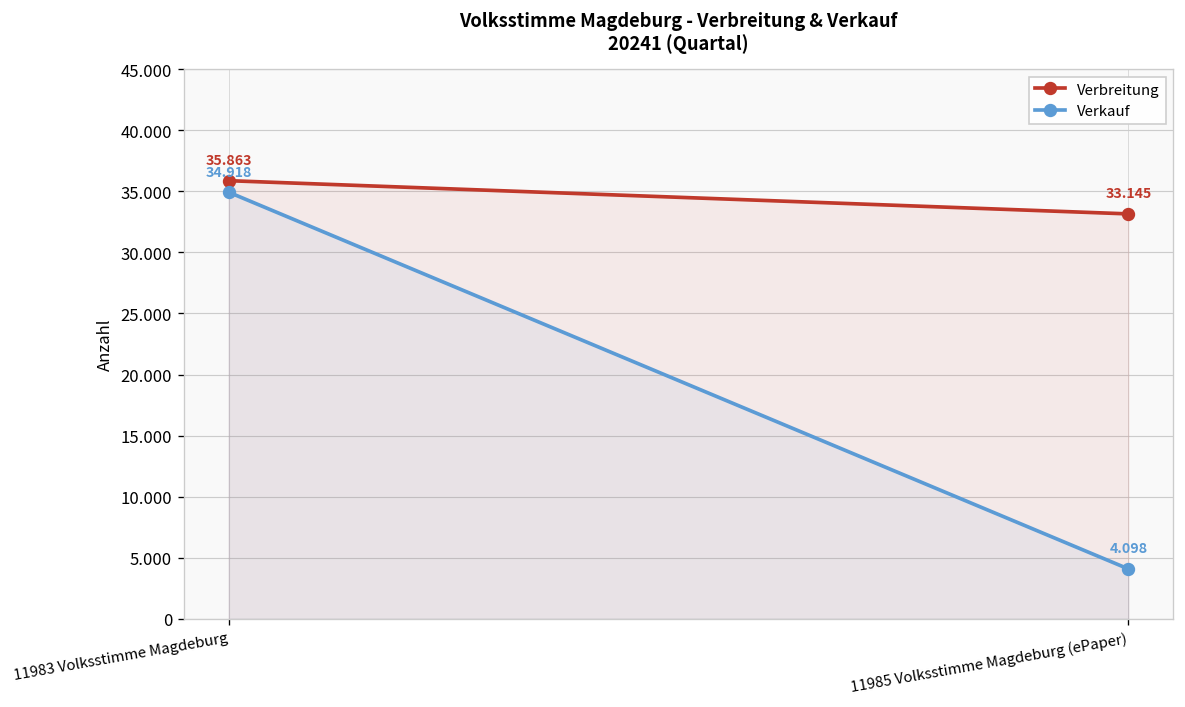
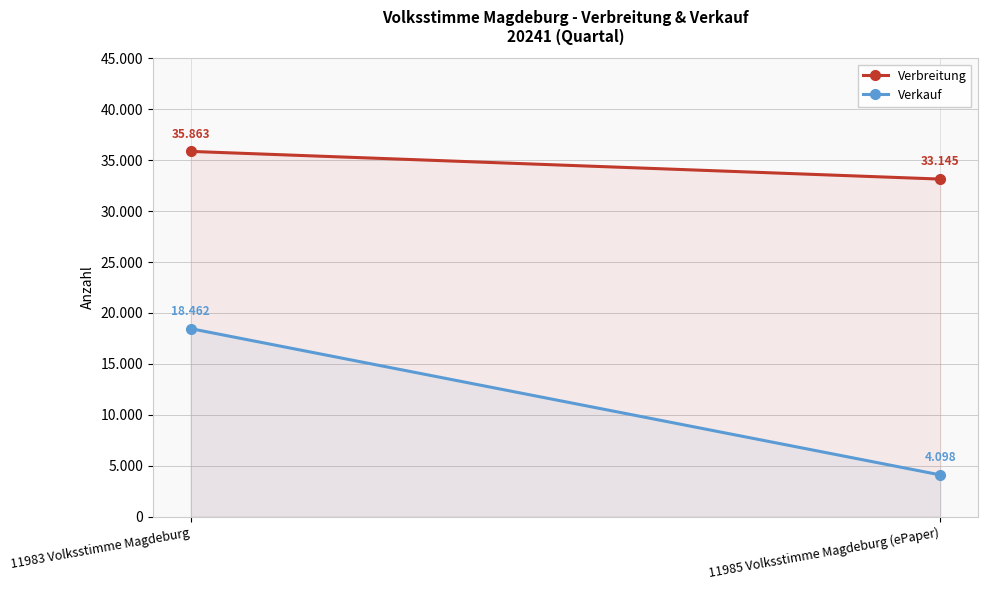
  {
    "Verkauf": {
-     "11983 Volksstimme Magdeburg": 34.918
+     "11983 Volksstimme Magdeburg": 18.462
    }
  }
